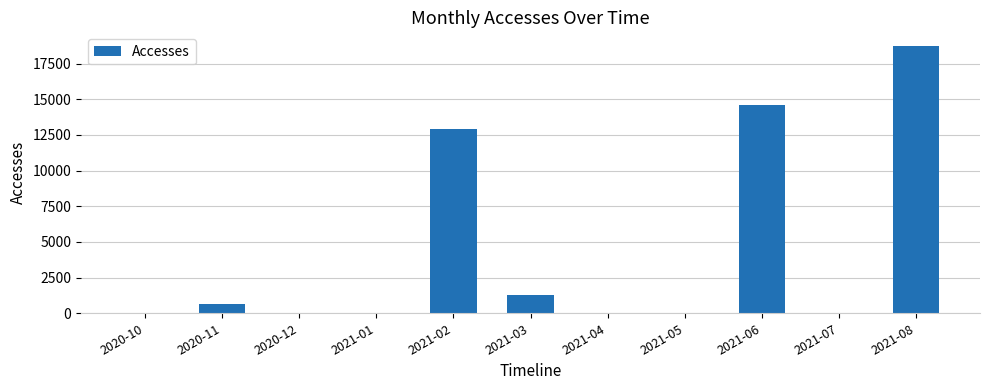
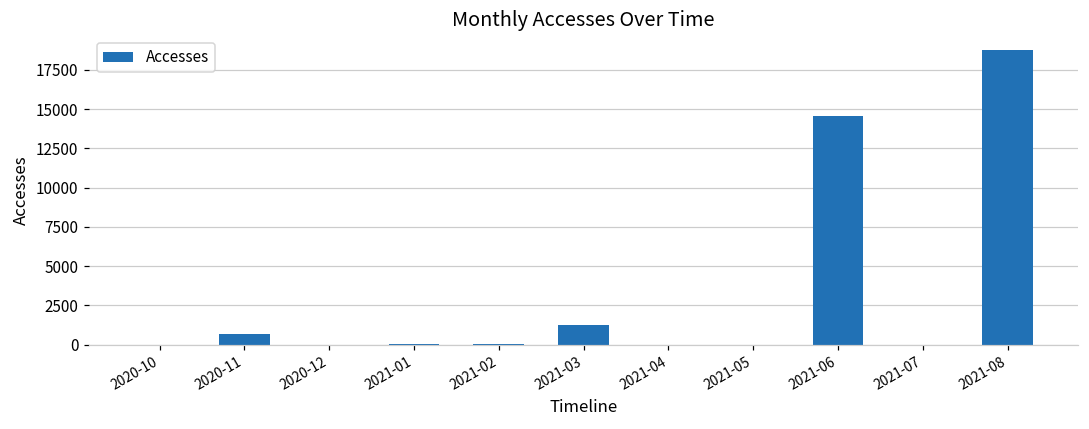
  {
    "2020-11": 700,
-   "2021-02": 12900,
+   "2021-02": 0,
    "2021-03": 1300,
    "2021-06": 14600,
    "2021-08": 18800
  }
